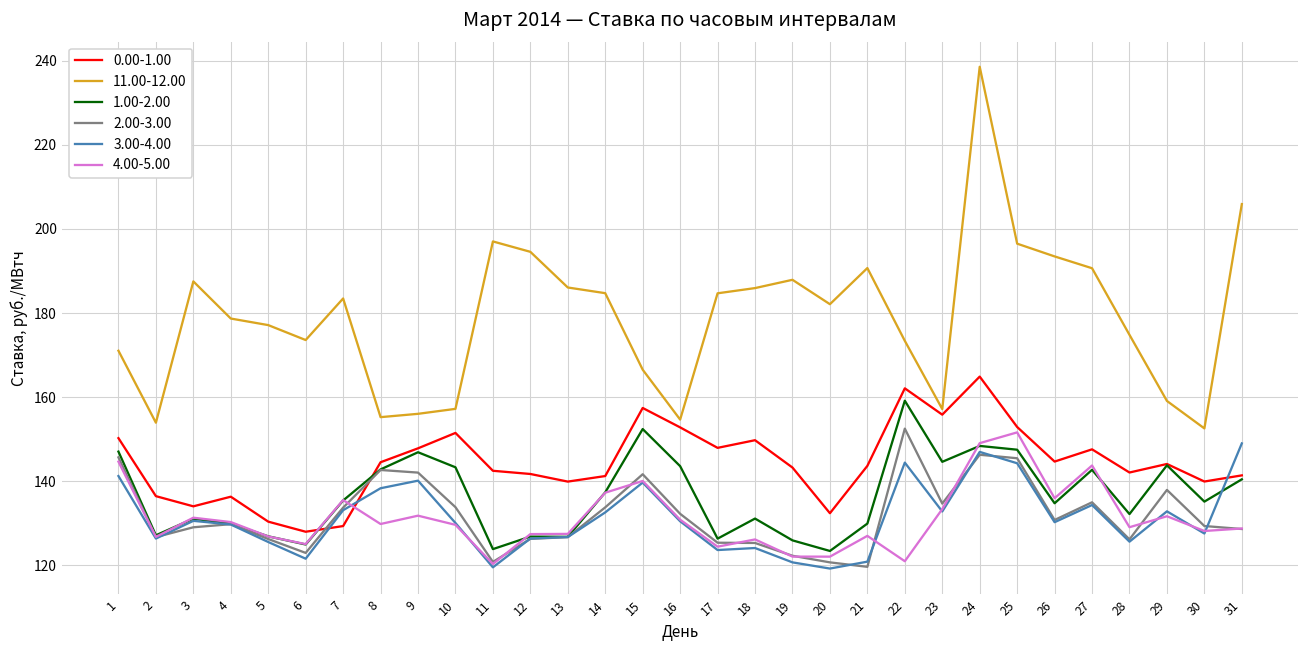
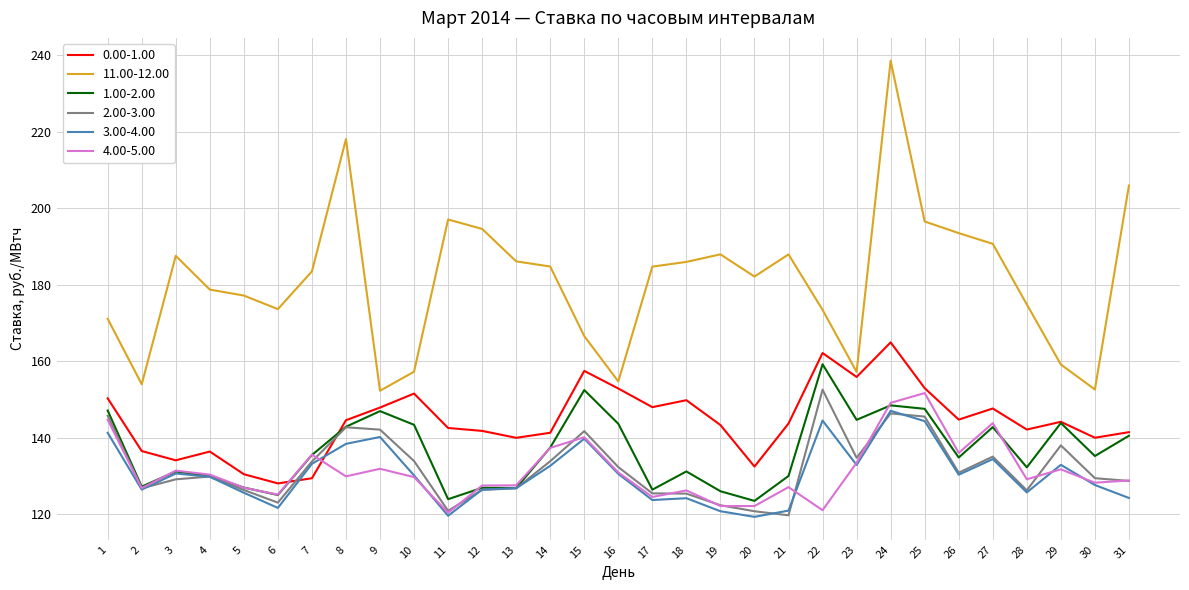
  {
    "0.00-1.00": {
      "1": 150,
      "2": 136,
      "3": 134,
      "4": 136,
      "5": 130,
      "6": 128,
      "7": 129,
      "8": 145,
      "9": 148,
      "10": 152,
      "11": 143,
      "12": 142,
      "13": 140,
      "14": 141,
      "15": 157,
      "16": 153,
      "17": 148,
      "18": 150,
      "19": 143,
      "20": 132,
      "21": 144,
      "22": 162,
      "23": 156,
      "24": 165,
      "25": 153,
      "26": 145,
      "27": 148,
      "28": 142,
      "30": 140,
      "31": 141
    },
    "11.00-12.00": {
      "1": 171,
      "2": 154,
      "3": 188,
      "4": 179,
      "5": 177,
      "6": 174,
      "7": 183,
-     "8": 155,
-     "9": 156,
+     "8": 218,
+     "9": 152,
      "10": 157,
      "11": 197,
      "12": 195,
      "13": 186,
      "14": 185,
      "15": 167,
      "16": 155,
      "17": 185,
      "18": 186,
      "19": 188,
      "20": 182,
-     "21": 191,
+     "21": 188,
      "22": 173,
      "23": 157,
      "24": 239,
      "25": 197,
      "26": 193,
      "27": 191,
      "28": 175,
      "29": 159,
      "30": 153,
      "31": 206
    },
    "1.00-2.00": {
      "1": 147,
      "9": 147,
      "10": 143,
      "11": 124,
      "15": 152,
      "16": 144,
      "17": 126,
      "18": 131,
      "19": 126,
      "20": 123,
      "21": 130,
      "22": 159,
      "23": 145,
      "25": 148,
      "26": 135,
      "27": 143,
      "28": 132,
      "30": 135,
      "31": 140
    },
    "2.00-3.00": {
      "1": 146,
      "3": 129,
      "6": 123,
      "9": 142,
      "10": 134,
      "14": 134,
      "15": 142,
      "16": 132,
      "17": 125,
      "18": 125,
      "20": 121,
      "21": 120,
      "22": 153,
      "23": 135,
      "24": 146,
      "25": 145,
      "29": 138,
      "30": 129
    },
    "3.00-4.00": {
      "1": 141,
      "5": 126,
      "6": 122,
      "8": 138,
      "9": 140,
      "11": 120,
      "14": 133,
      "17": 124,
      "18": 124,
      "19": 121,
      "20": 119,
      "21": 121,
      "22": 144,
      "24": 147,
      "25": 144,
      "29": 133,
-     "31": 149
+     "31": 124
    },
    "4.00-5.00": {
      "1": 145,
      "8": 130,
      "9": 132,
      "13": 128,
      "17": 124,
      "18": 126,
      "20": 122,
      "21": 127,
      "22": 121,
      "25": 152,
      "26": 136,
      "27": 144,
      "28": 129,
      "29": 132
    }
  }
